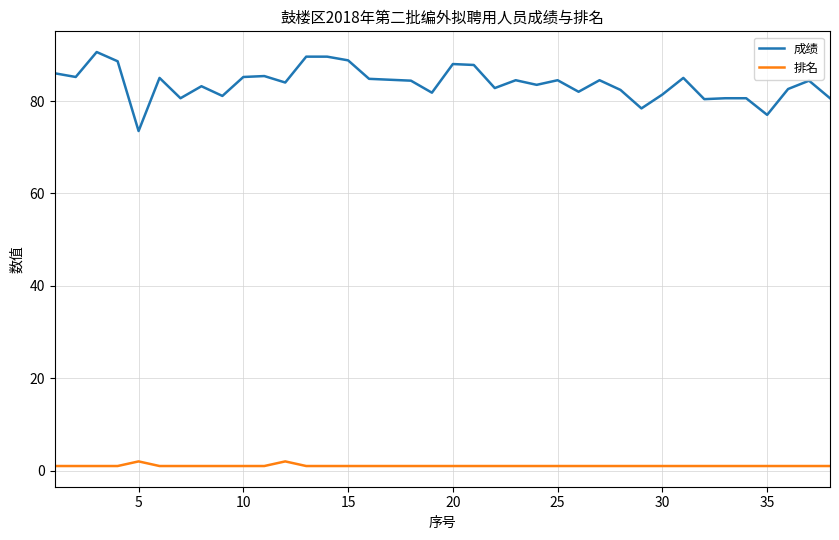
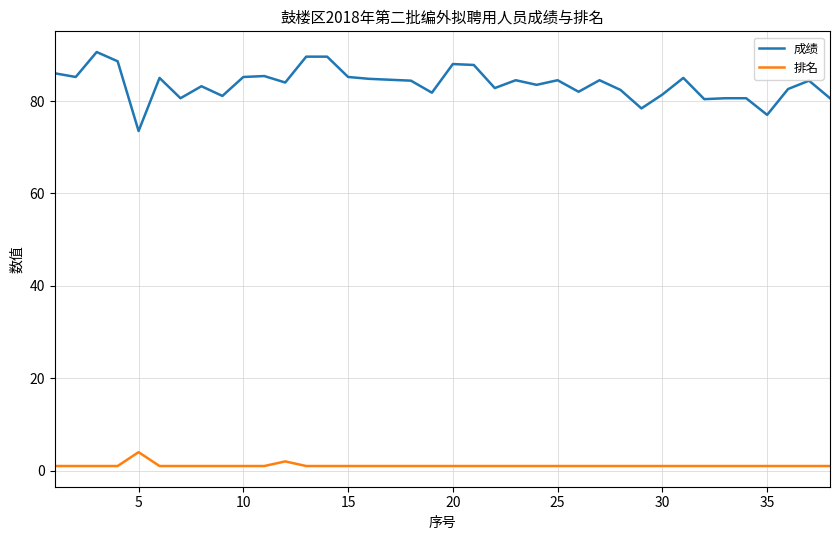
  {
    "成绩": {
      "5": 74,
      "10": 85,
-     "15": 89,
+     "15": 85,
      "20": 88,
      "25": 85,
      "30": 81,
      "35": 77
    },
    "排名": {
-     "5": 2,
+     "5": 4,
      "10": 1,
      "15": 1,
      "20": 1,
      "25": 1,
      "30": 1,
      "35": 1
    }
  }
